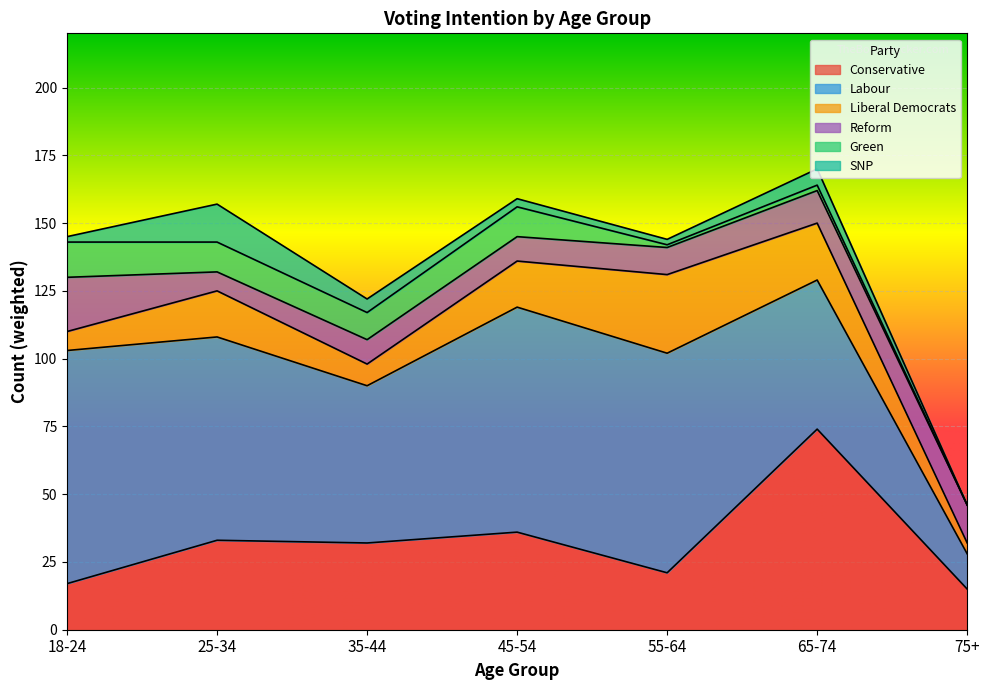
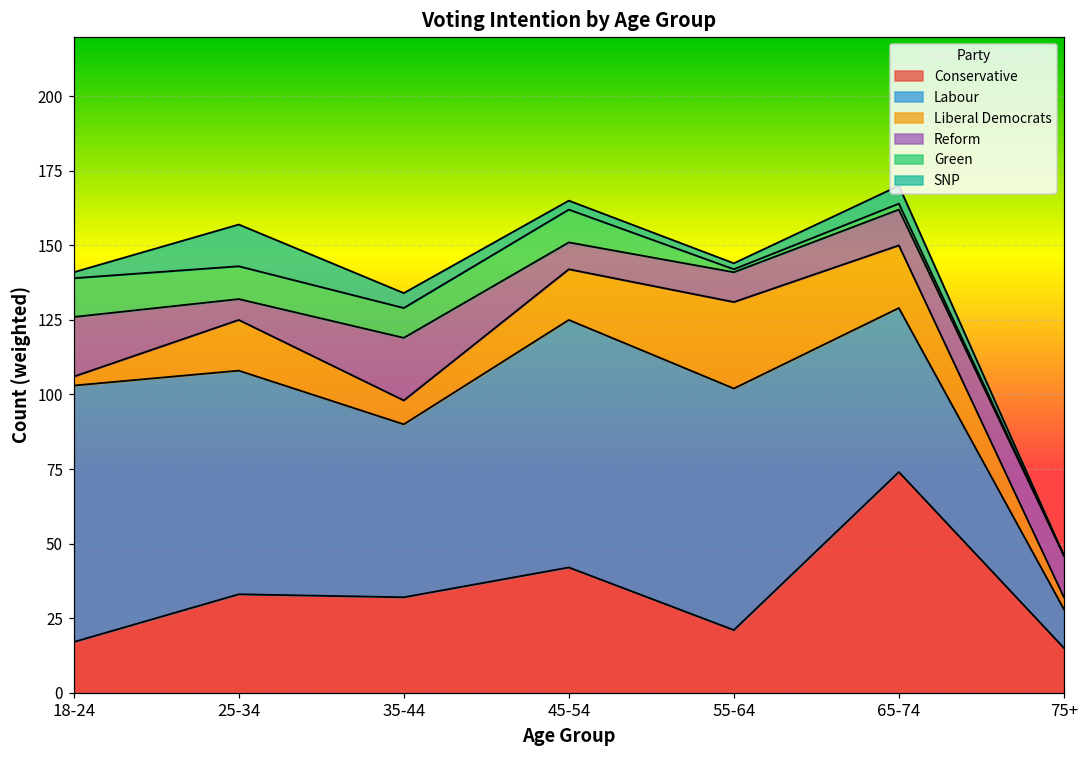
  {
    "Conservative": {
      "18-24": 17,
      "25-34": 33,
      "35-44": 32,
-     "45-54": 36,
+     "45-54": 42,
      "55-64": 21,
      "65-74": 74,
      "75+": 15
    },
    "Labour": {
      "18-24": 86,
      "25-34": 75,
      "35-44": 58,
      "45-54": 83,
      "55-64": 81,
      "65-74": 55,
      "75+": 13
    },
    "Liberal Democrats": {
-     "18-24": 7,
+     "18-24": 3,
      "25-34": 17,
      "35-44": 8,
      "45-54": 17,
      "55-64": 29,
      "65-74": 21,
      "75+": 4
    },
    "Reform": {
      "18-24": 20,
      "25-34": 7,
-     "35-44": 9,
+     "35-44": 21,
      "45-54": 9,
      "55-64": 10,
      "65-74": 12
    }
  }
